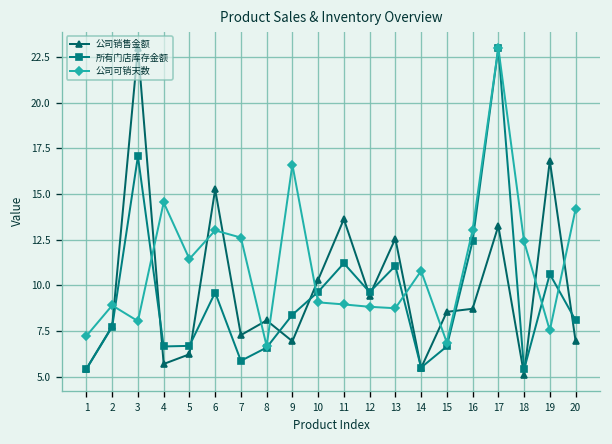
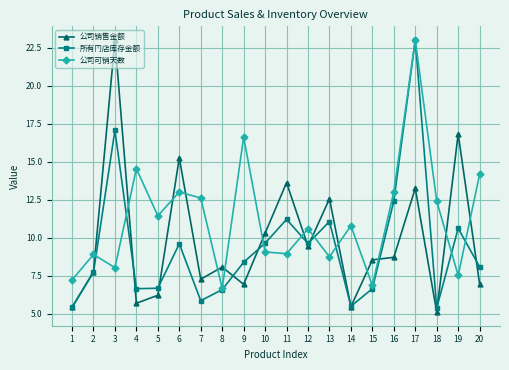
  {
    "公司可销天数": {
      "1": 7.2,
      "2": 8.9,
      "3": 8.0,
      "4": 14.5,
      "5": 11.4,
      "6": 13.0,
      "7": 12.6,
      "9": 16.6,
      "10": 9.1,
      "11": 9.0,
-     "12": 8.8,
+     "12": 10.6,
      "13": 8.8,
      "14": 10.8,
      "15": 6.9,
      "16": 13.0,
      "18": 12.4,
      "19": 7.5,
      "20": 14.2
    }
  }
